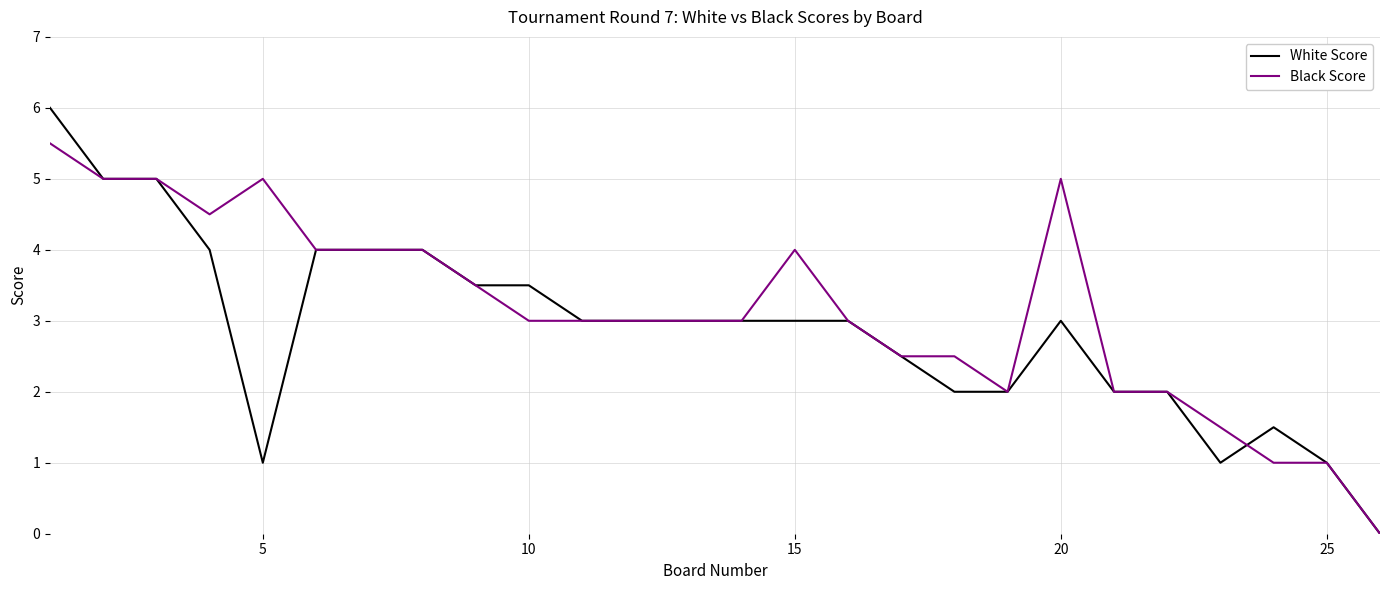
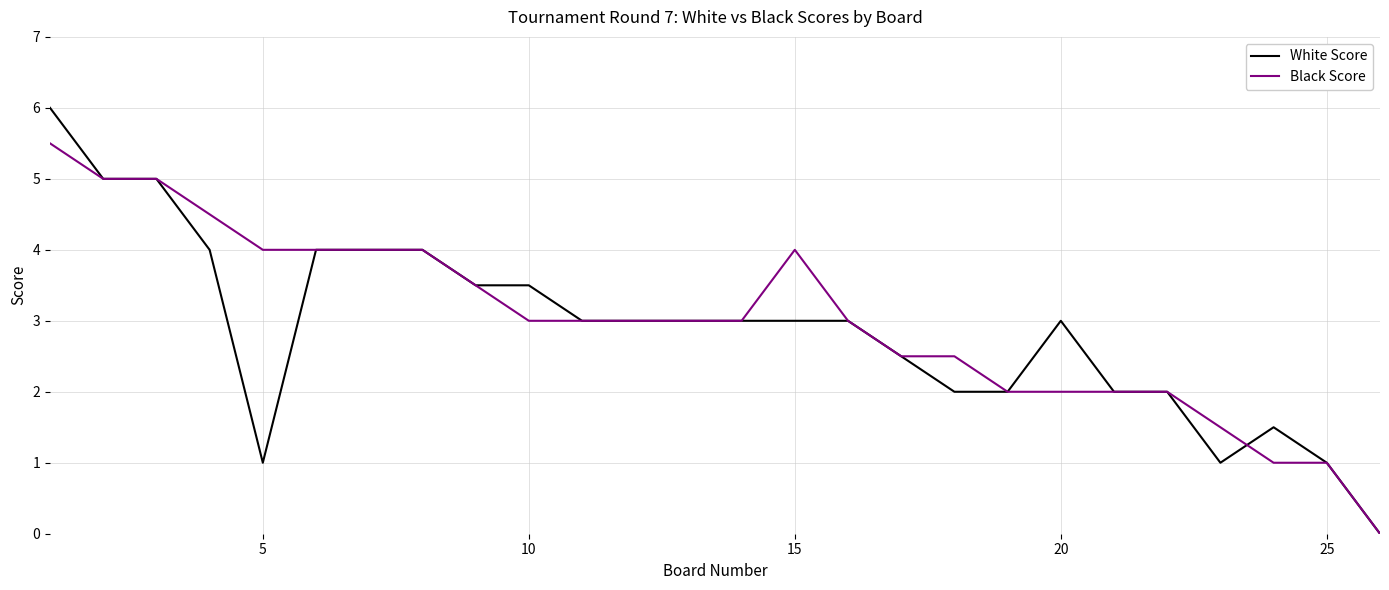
  {
    "White Score": {
      "5": 1,
      "10": 3.5,
      "15": 3,
      "20": 3
    },
    "Black Score": {
-     "5": 5,
+     "5": 4,
      "10": 3,
      "15": 4,
-     "20": 5
+     "20": 2
    }
  }
